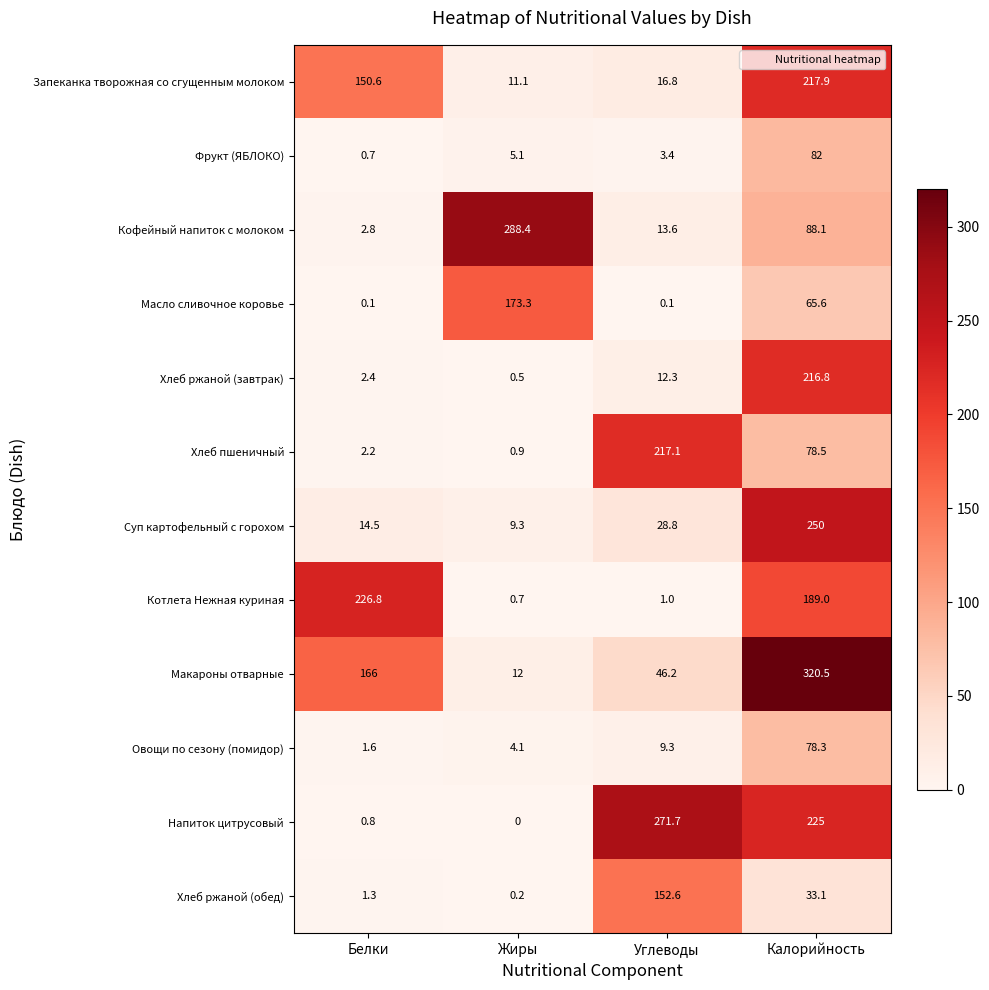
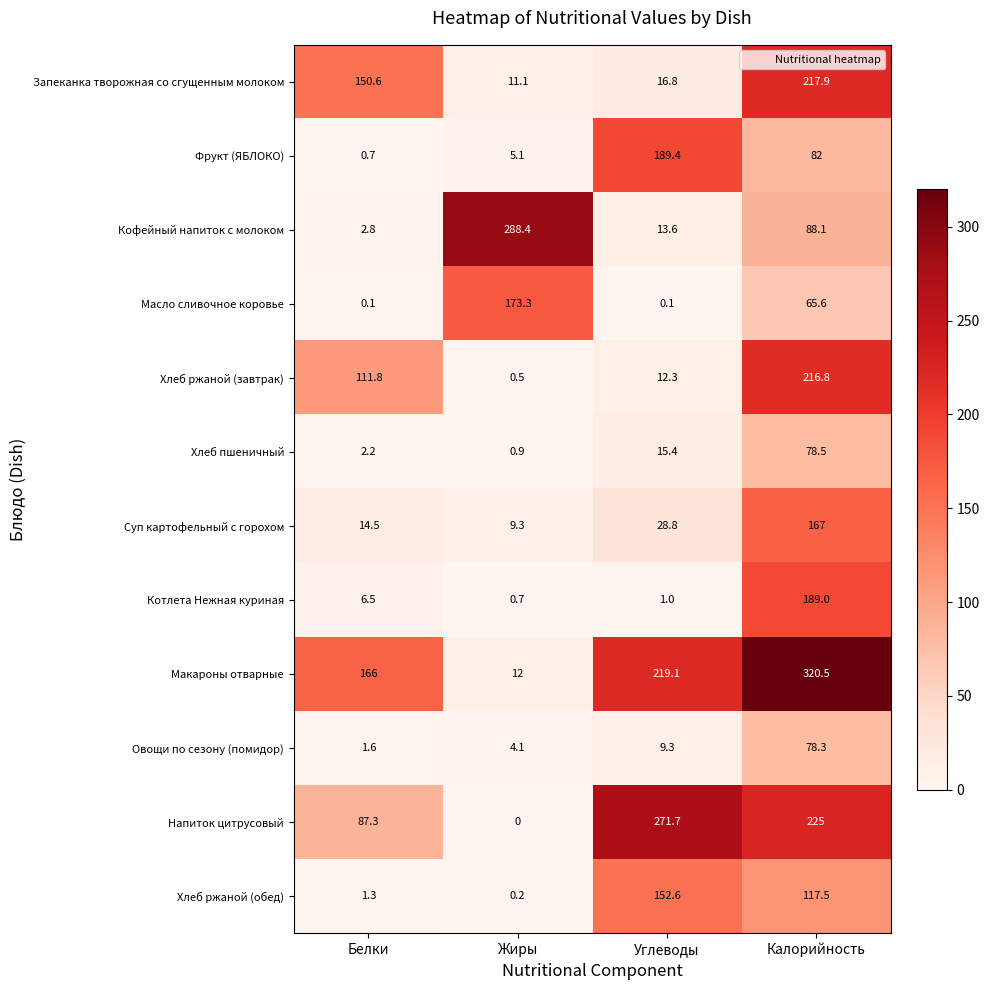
  {
    "Запеканка творожная со сгущенным молоком": {
      "Белки": 150.6,
      "Жиры": 11.1,
      "Углеводы": 16.8,
      "Калорийность": 217.9
    },
    "Фрукт (ЯБЛОКО)": {
      "Белки": 0.7,
      "Жиры": 5.1,
-     "Углеводы": 3.4,
+     "Углеводы": 189.4,
      "Калорийность": 82
    },
    "Кофейный напиток с молоком": {
      "Белки": 2.8,
      "Жиры": 288.4,
      "Углеводы": 13.6,
      "Калорийность": 88.1
    },
    "Масло сливочное коровье": {
      "Белки": 0.1,
      "Жиры": 173.3,
      "Углеводы": 0.1,
      "Калорийность": 65.6
    },
    "Хлеб ржаной (завтрак)": {
-     "Белки": 2.4,
+     "Белки": 111.8,
      "Жиры": 0.5,
      "Углеводы": 12.3,
      "Калорийность": 216.8
    },
    "Хлеб пшеничный": {
      "Белки": 2.2,
      "Жиры": 0.9,
-     "Углеводы": 217.1,
+     "Углеводы": 15.4,
      "Калорийность": 78.5
    },
    "Суп картофельный с горохом": {
      "Белки": 14.5,
      "Жиры": 9.3,
      "Углеводы": 28.8,
-     "Калорийность": 250
+     "Калорийность": 167
    },
    "Котлета Нежная куриная": {
-     "Белки": 226.8,
+     "Белки": 6.5,
      "Жиры": 0.7,
      "Углеводы": 1.0,
      "Калорийность": 189.0
    },
    "Макароны отварные": {
      "Белки": 166,
      "Жиры": 12,
-     "Углеводы": 46.2,
+     "Углеводы": 219.1,
      "Калорийность": 320.5
    },
    "Овощи по сезону (помидор)": {
      "Белки": 1.6,
      "Жиры": 4.1,
      "Углеводы": 9.3,
      "Калорийность": 78.3
    },
    "Напиток цитрусовый": {
-     "Белки": 0.8,
+     "Белки": 87.3,
      "Жиры": 0,
      "Углеводы": 271.7,
      "Калорийность": 225
    },
    "Хлеб ржаной (обед)": {
      "Белки": 1.3,
      "Жиры": 0.2,
      "Углеводы": 152.6,
-     "Калорийность": 33.1
+     "Калорийность": 117.5
    }
  }
